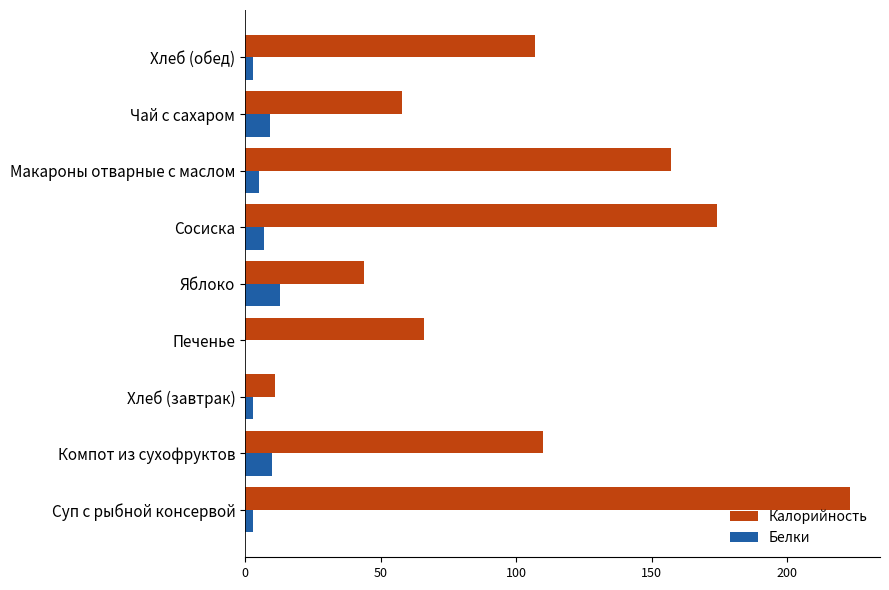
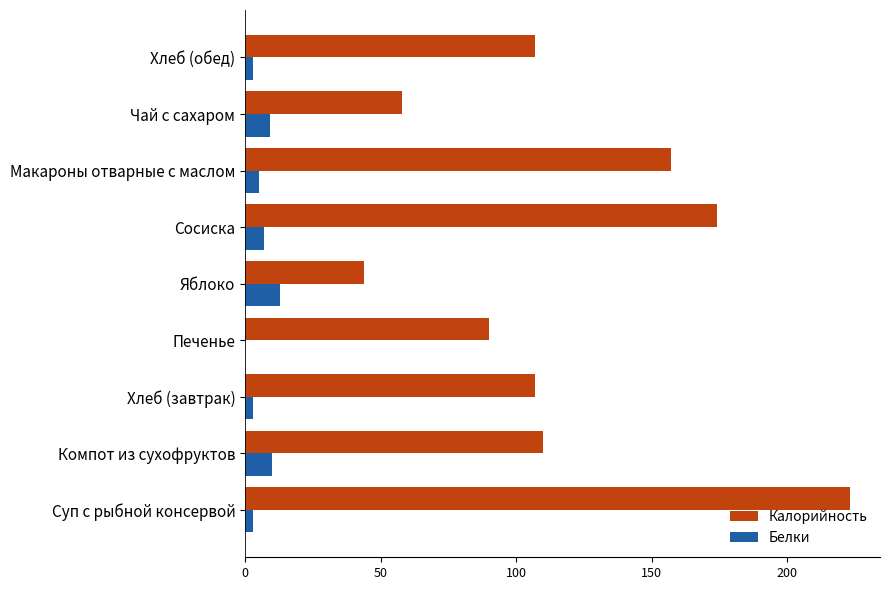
  {
    "Калорийность": {
      "Хлеб (обед)": 107,
      "Чай с сахаром": 58,
      "Макароны отварные с маслом": 157,
      "Сосиска": 174,
      "Яблоко": 44,
-     "Печенье": 66,
-     "Хлеб (завтрак)": 11,
+     "Печенье": 90,
+     "Хлеб (завтрак)": 107,
      "Компот из сухофруктов": 110,
      "Суп с рыбной консервой": 223
    },
    "Белки": {
      "Хлеб (обед)": 3,
      "Чай с сахаром": 9,
      "Макароны отварные с маслом": 5,
      "Сосиска": 7,
      "Яблоко": 13,
      "Печенье": 0,
      "Хлеб (завтрак)": 3,
      "Компот из сухофруктов": 10,
      "Суп с рыбной консервой": 3
    }
  }
